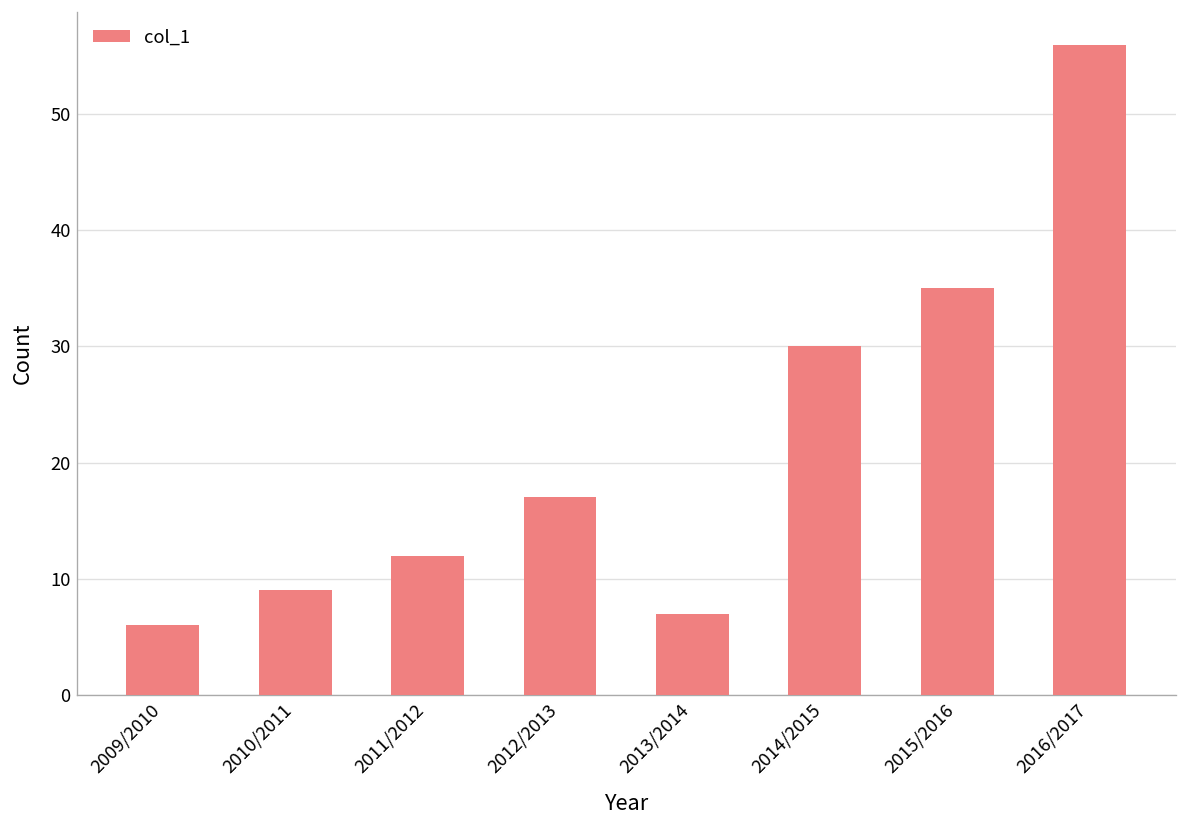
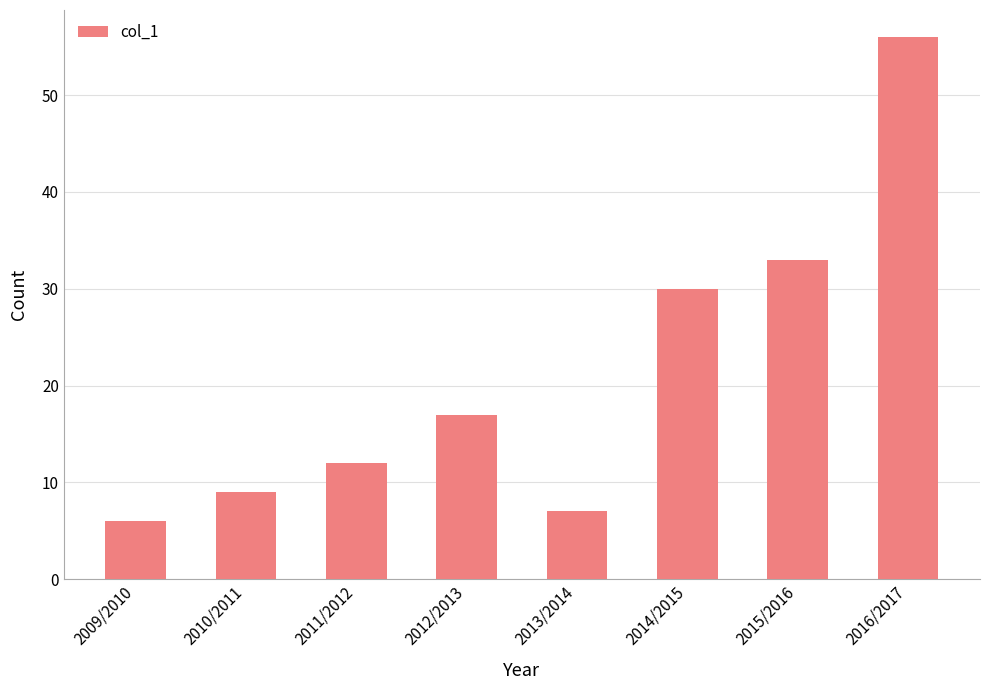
  {
    "2009/2010": 6,
    "2010/2011": 9,
    "2011/2012": 12,
    "2012/2013": 17,
    "2013/2014": 7,
    "2014/2015": 30,
-   "2015/2016": 35,
+   "2015/2016": 33,
    "2016/2017": 56
  }
